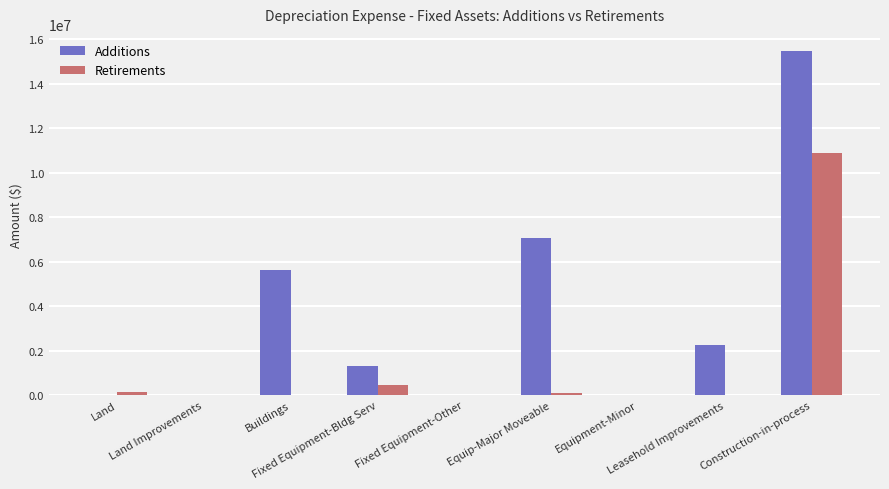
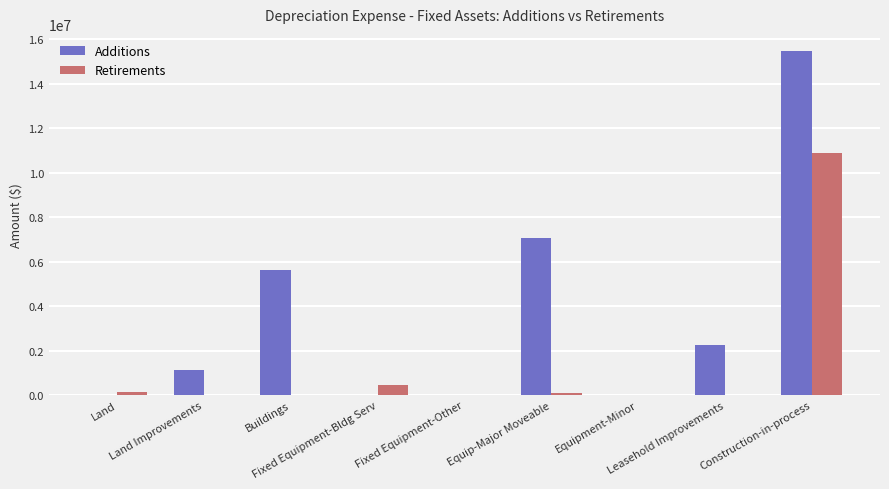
  {
    "Additions": {
      "Land": 0,
-     "Land Improvements": 0,
+     "Land Improvements": 1100000,
      "Buildings": 5600000,
-     "Fixed Equipment-Bldg Serv": 1300000,
+     "Fixed Equipment-Bldg Serv": 0,
      "Equip-Major Moveable": 7100000,
      "Equipment-Minor": 0,
      "Leasehold Improvements": 2200000,
      "Construction-in-process": 15500000
    },
    "Retirements": {
      "Land": 200000,
      "Land Improvements": 0,
      "Buildings": 0,
      "Fixed Equipment-Bldg Serv": 500000,
      "Fixed Equipment-Other": 0,
      "Equipment-Minor": 0,
      "Leasehold Improvements": 0,
      "Construction-in-process": 10900000
    }
  }
